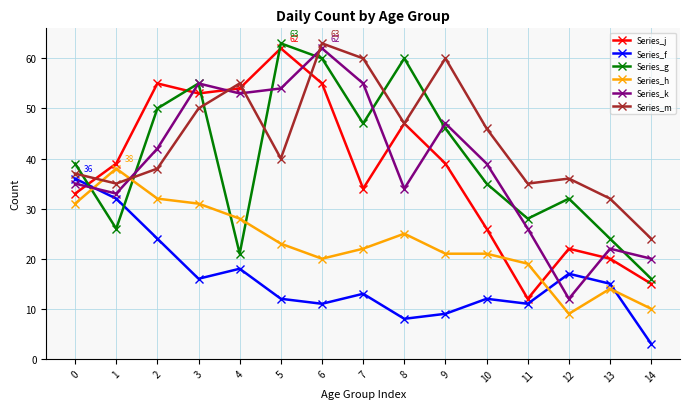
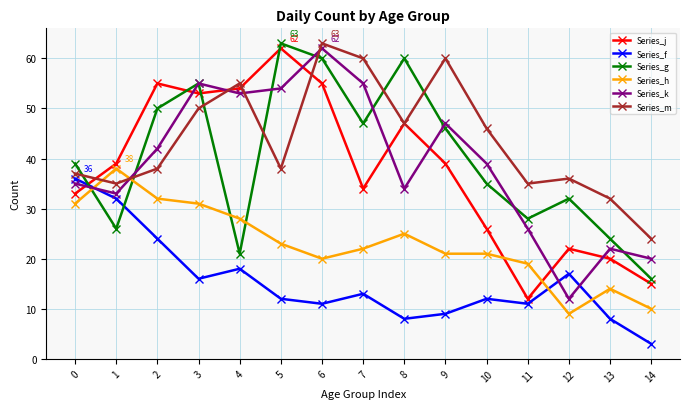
  {
    "Series_j": {
      "0": 33,
      "2": 55,
      "3": 53,
      "4": 54,
      "6": 55,
      "7": 34,
      "9": 39,
      "10": 26,
      "11": 12,
      "12": 22,
      "13": 20,
      "14": 15
    },
    "Series_f": {
      "1": 32,
      "2": 24,
      "3": 16,
      "4": 18,
      "5": 12,
      "6": 11,
      "7": 13,
      "8": 8,
      "9": 9,
      "10": 12,
      "11": 11,
      "12": 17,
-     "13": 15,
+     "13": 8,
      "14": 3
    },
    "Series_g": {
      "1": 26,
      "2": 50,
      "4": 21,
      "6": 60,
      "7": 47,
      "8": 60,
      "9": 46,
      "10": 35,
      "11": 28,
      "12": 32,
      "13": 24,
      "14": 16
    },
    "Series_h": {
      "1": 38
    },
    "Series_k": {
      "0": 35,
      "1": 33,
      "2": 42,
      "4": 53,
      "5": 54,
      "7": 55,
      "8": 34,
      "9": 47,
      "10": 39,
      "11": 26,
      "12": 12,
      "13": 22,
      "14": 20
    },
    "Series_m": {
      "1": 35,
      "3": 50,
      "4": 55,
-     "5": 40,
+     "5": 38,
      "7": 60,
      "9": 60,
      "10": 46,
      "11": 35,
      "12": 36,
      "13": 32,
      "14": 24
    }
  }
